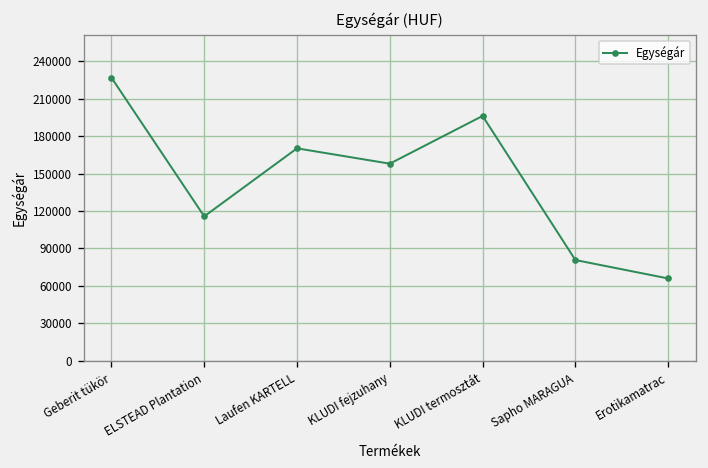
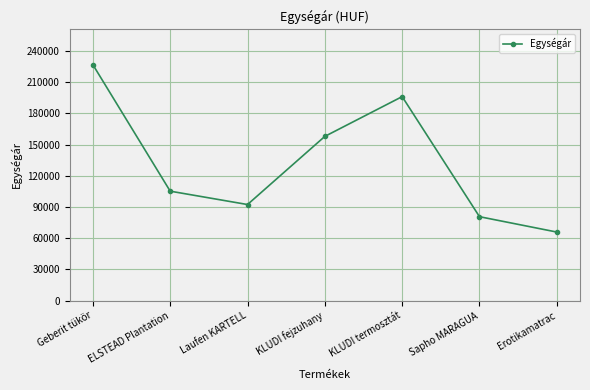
  {
    "Geberit tükör": 227000,
-   "ELSTEAD Plantation": 116000,
-   "Laufen KARTELL": 170000,
+   "ELSTEAD Plantation": 105000,
+   "Laufen KARTELL": 92000,
    "KLUDI fejzuhany": 158000,
    "KLUDI termosztát": 196000,
    "Sapho MARAGUA": 81000,
    "Erotikamatrac": 66000
  }
